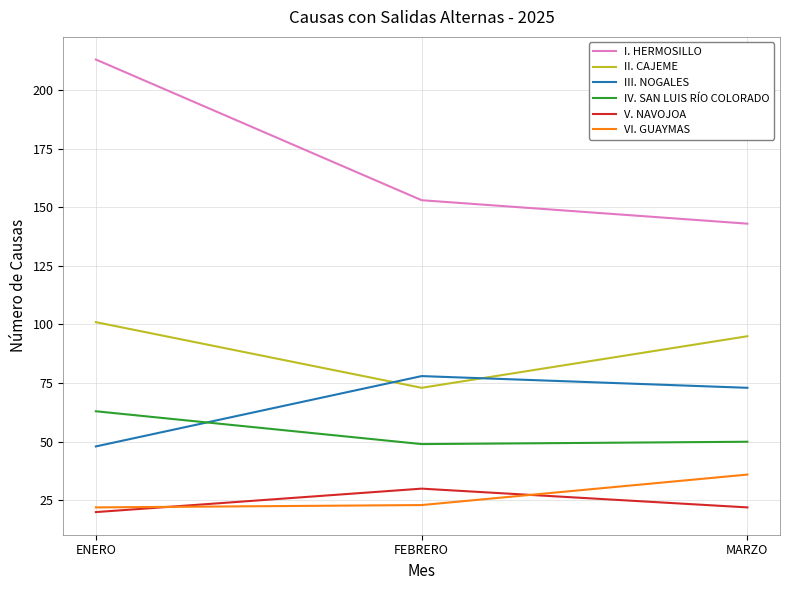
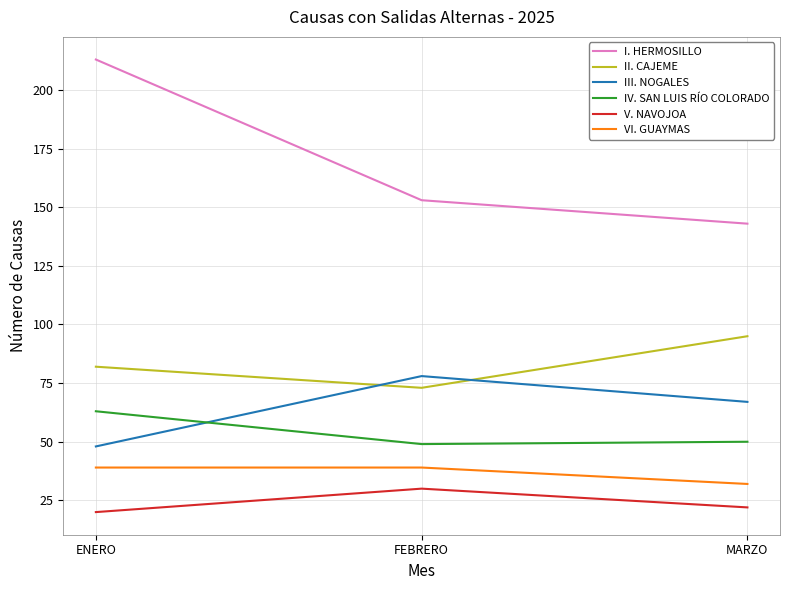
  {
    "I. HERMOSILLO": {
      "ENERO": 213,
      "FEBRERO": 153,
      "MARZO": 143
    },
    "II. CAJEME": {
-     "ENERO": 101,
+     "ENERO": 82,
      "FEBRERO": 73,
      "MARZO": 95
    },
    "III. NOGALES": {
      "ENERO": 48,
      "FEBRERO": 78,
-     "MARZO": 73
+     "MARZO": 67
    },
    "IV. SAN LUIS RÍO COLORADO": {
      "ENERO": 63,
      "FEBRERO": 49,
      "MARZO": 50
    },
    "V. NAVOJOA": {
      "ENERO": 20,
      "FEBRERO": 30,
      "MARZO": 22
    },
    "VI. GUAYMAS": {
-     "ENERO": 22,
-     "FEBRERO": 23,
-     "MARZO": 36
+     "ENERO": 39,
+     "FEBRERO": 39,
+     "MARZO": 32
    }
  }
